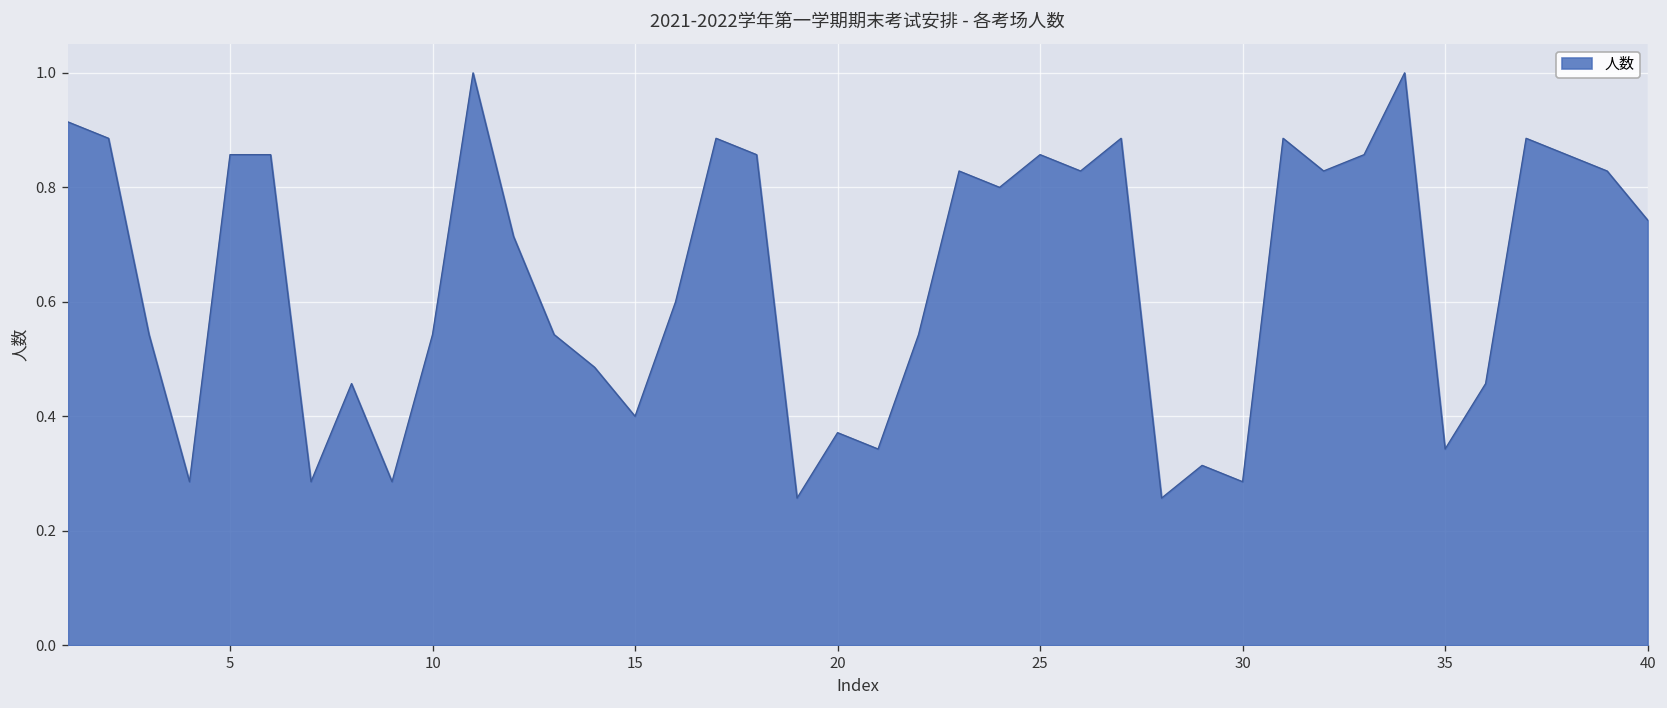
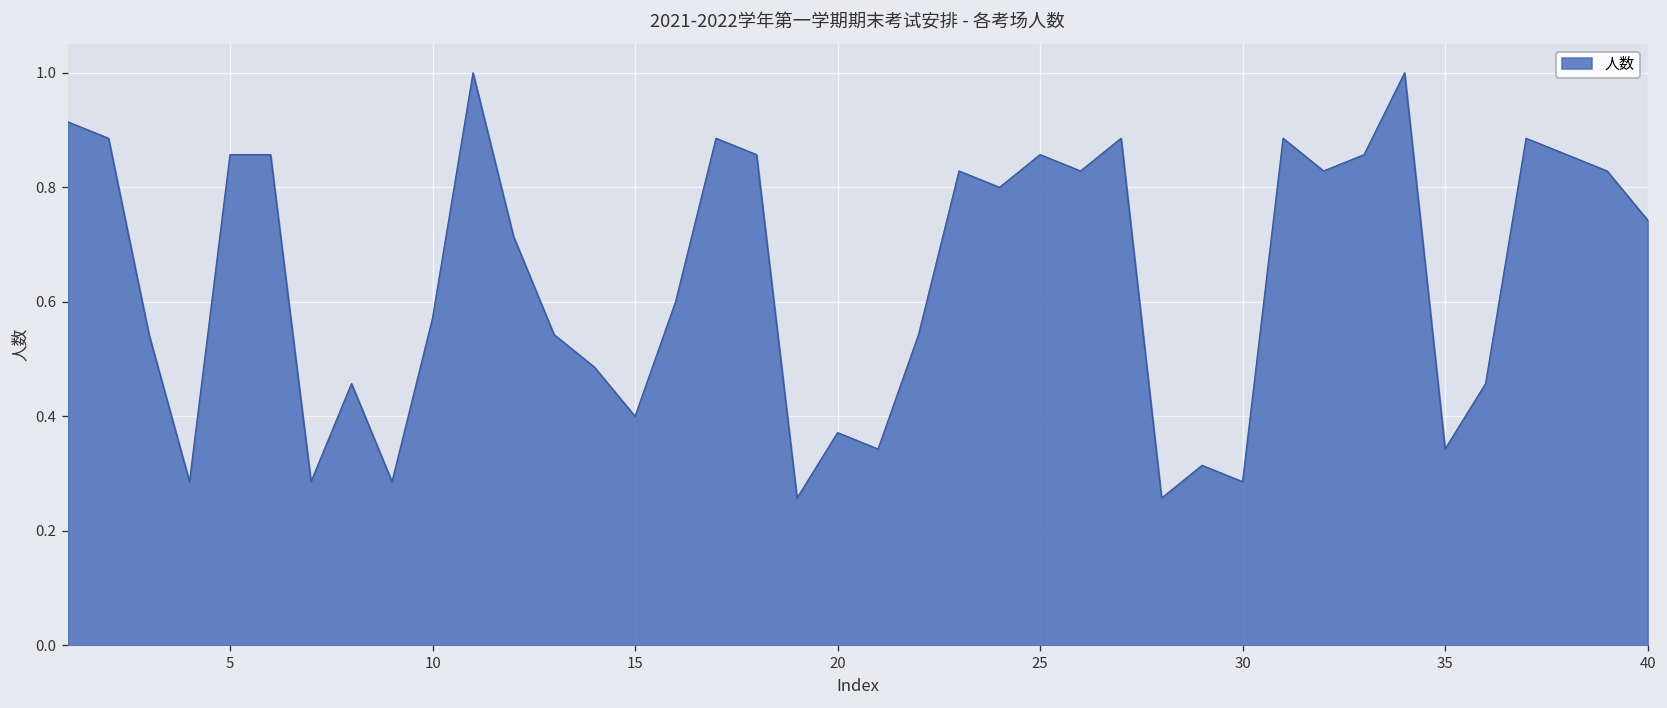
  {
    "5": 0.86,
-   "10": 0.54,
+   "10": 0.57,
    "15": 0.40,
    "20": 0.37,
    "25": 0.86,
    "30": 0.29,
    "35": 0.34,
    "40": 0.74
  }
